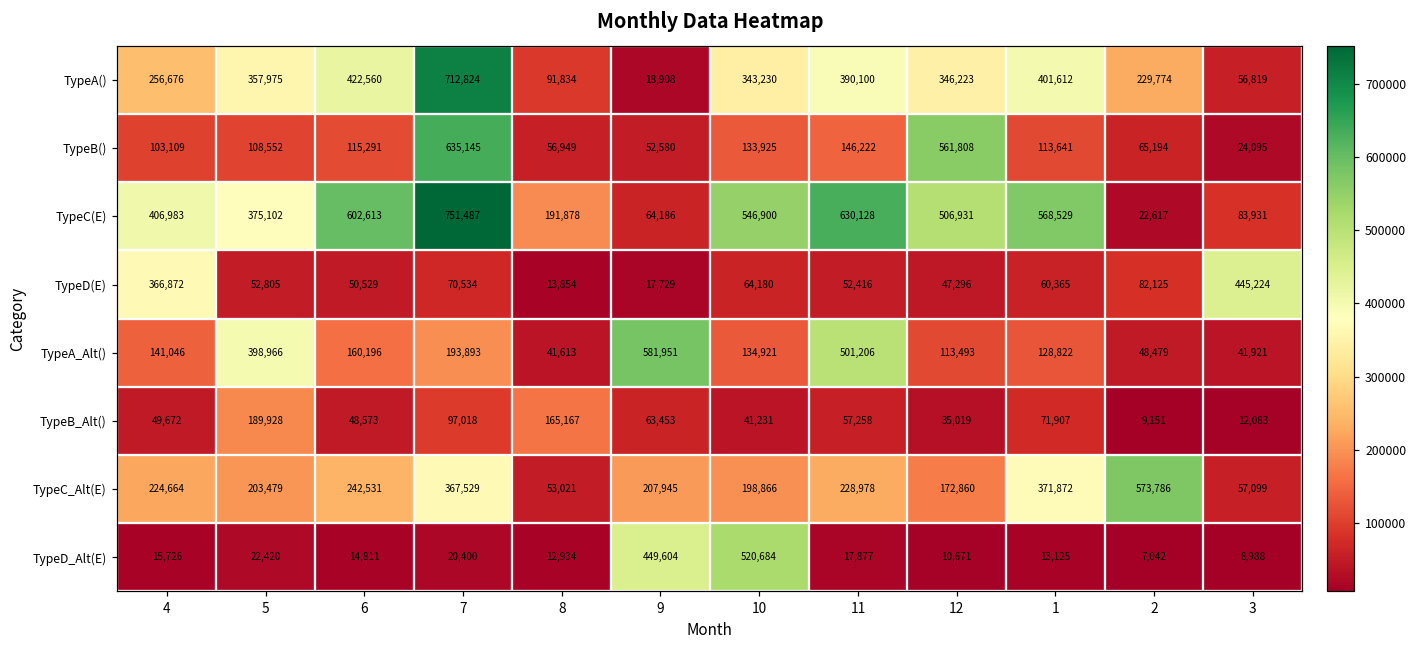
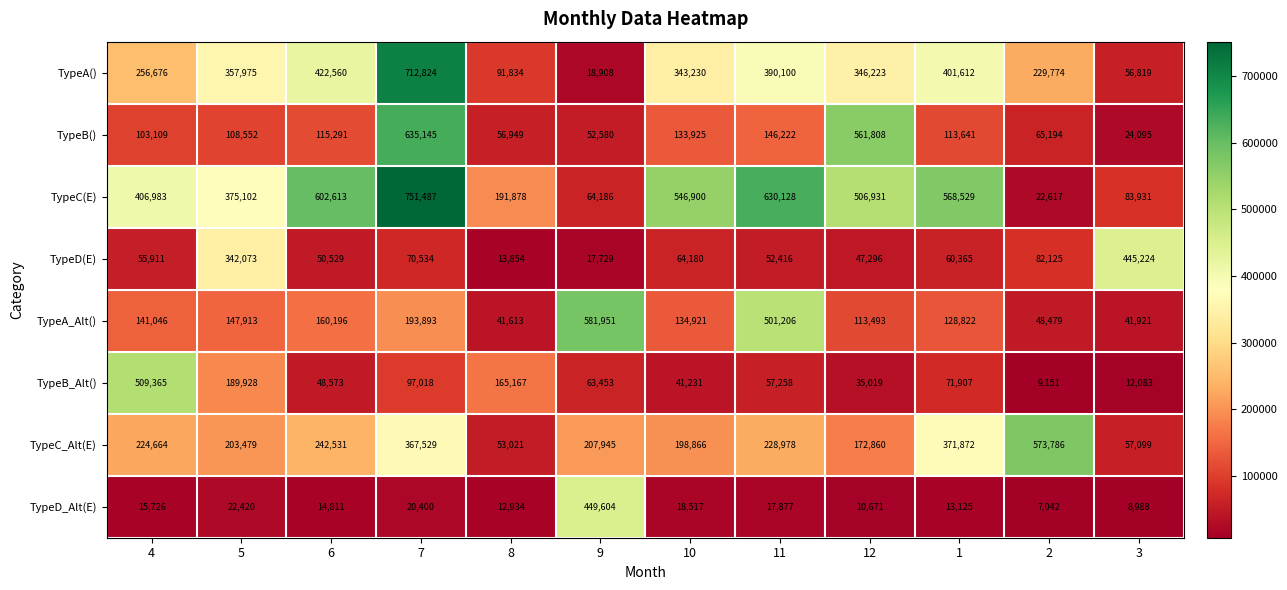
  {
    "TypeA()": {
      "4": "256,676",
      "5": "357,975",
      "6": "422,560",
      "7": "712,824",
      "8": "91,834",
      "9": "18,908",
      "10": "343,230",
      "11": "390,100",
      "12": "346,223",
      "1": "401,612",
      "2": "229,774",
      "3": "56,819"
    },
    "TypeB()": {
      "4": "103,109",
      "5": "108,552",
      "6": "115,291",
      "7": "635,145",
      "8": "56,949",
      "9": "52,580",
      "10": "133,925",
      "11": "146,222",
      "12": "561,808",
      "1": "113,641",
      "2": "65,194",
      "3": "24,095"
    },
    "TypeC(E)": {
      "4": "406,983",
      "5": "375,102",
      "6": "602,613",
      "7": "751,487",
      "8": "191,878",
      "9": "64,186",
      "10": "546,900",
      "11": "630,128",
      "12": "506,931",
      "1": "568,529",
      "2": "22,617",
      "3": "83,931"
    },
    "TypeD(E)": {
-     "4": "366,872",
-     "5": "52,805",
+     "4": "55,911",
+     "5": "342,073",
      "6": "50,529",
      "7": "70,534",
      "8": "13,854",
      "9": "17,729",
      "10": "64,180",
      "11": "52,416",
      "12": "47,296",
      "1": "60,365",
      "2": "82,125",
      "3": "445,224"
    },
    "TypeA_Alt()": {
      "4": "141,046",
-     "5": "398,966",
+     "5": "147,913",
      "6": "160,196",
      "7": "193,893",
      "8": "41,613",
      "9": "581,951",
      "10": "134,921",
      "11": "501,206",
      "12": "113,493",
      "1": "128,822",
      "2": "48,479",
      "3": "41,921"
    },
    "TypeB_Alt()": {
-     "4": "49,672",
+     "4": "509,365",
      "5": "189,928",
      "6": "48,573",
      "7": "97,018",
      "8": "165,167",
      "9": "63,453",
      "10": "41,231",
      "11": "57,258",
      "12": "35,019",
      "1": "71,907",
      "2": "9,151",
      "3": "12,083"
    },
    "TypeC_Alt(E)": {
      "4": "224,664",
      "5": "203,479",
      "6": "242,531",
      "7": "367,529",
      "8": "53,021",
      "9": "207,945",
      "10": "198,866",
      "11": "228,978",
      "12": "172,860",
      "1": "371,872",
      "2": "573,786",
      "3": "57,099"
    },
    "TypeD_Alt(E)": {
      "4": "15,726",
      "5": "22,420",
      "6": "14,811",
      "7": "20,400",
      "8": "12,934",
      "9": "449,604",
-     "10": "520,684",
+     "10": "18,517",
      "11": "17,877",
      "12": "10,671",
      "1": "13,125",
      "2": "7,042",
      "3": "8,988"
    }
  }
